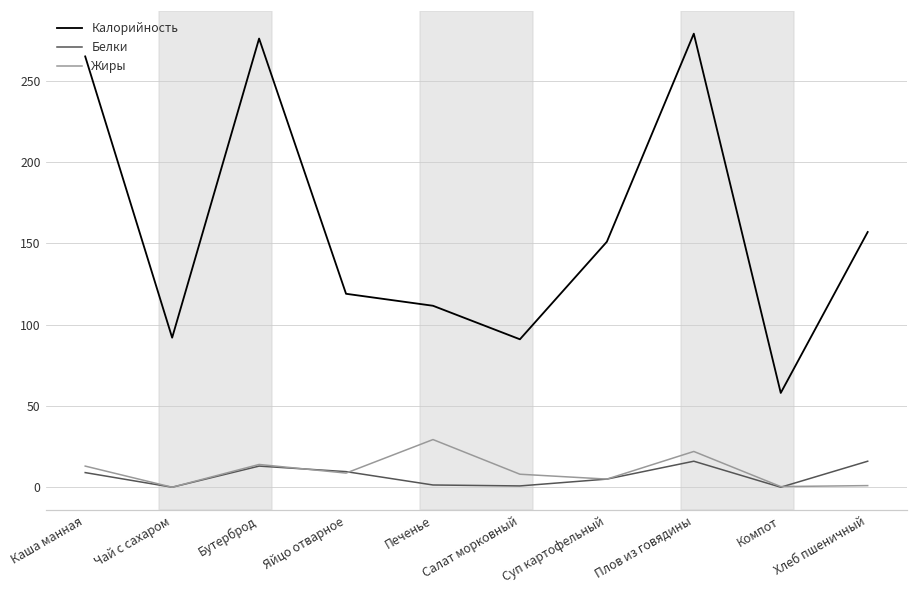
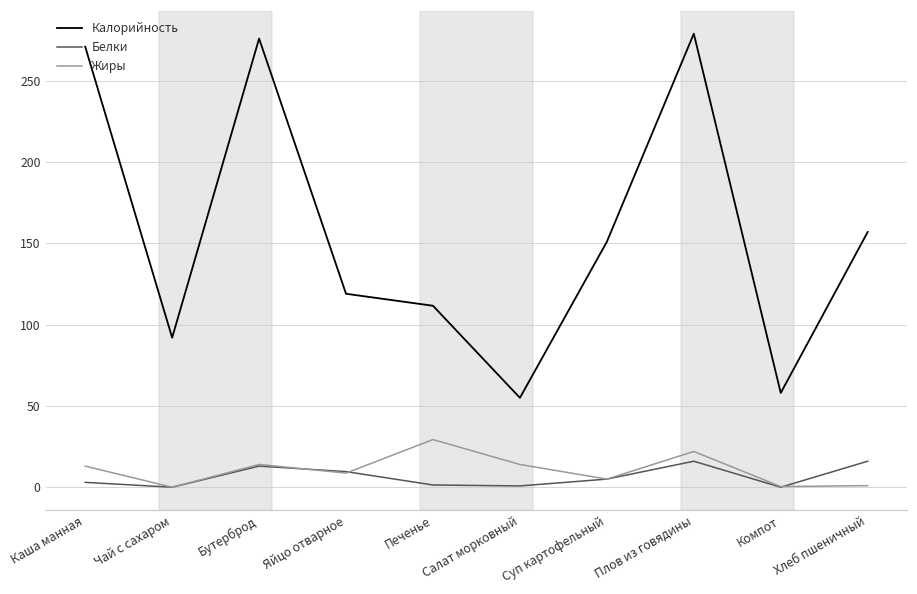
  {
    "Калорийность": {
-     "Каша манная": 265,
+     "Каша манная": 271,
      "Чай с сахаром": 92,
      "Бутерброд": 276,
      "Яйцо отварное": 119,
      "Печенье": 112,
-     "Салат морковный": 91,
+     "Салат морковный": 55,
      "Суп картофельный": 151,
      "Плов из говядины": 279,
      "Компот": 58,
      "Хлеб пшеничный": 157
    },
    "Белки": {
-     "Каша манная": 9,
+     "Каша манная": 3,
      "Печенье": 1,
      "Салат морковный": 1,
      "Плов из говядины": 16,
      "Хлеб пшеничный": 16
    },
    "Жиры": {
      "Каша манная": 13,
      "Печенье": 29,
-     "Салат морковный": 8,
+     "Салат морковный": 14,
      "Плов из говядины": 22,
      "Хлеб пшеничный": 1
    }
  }
